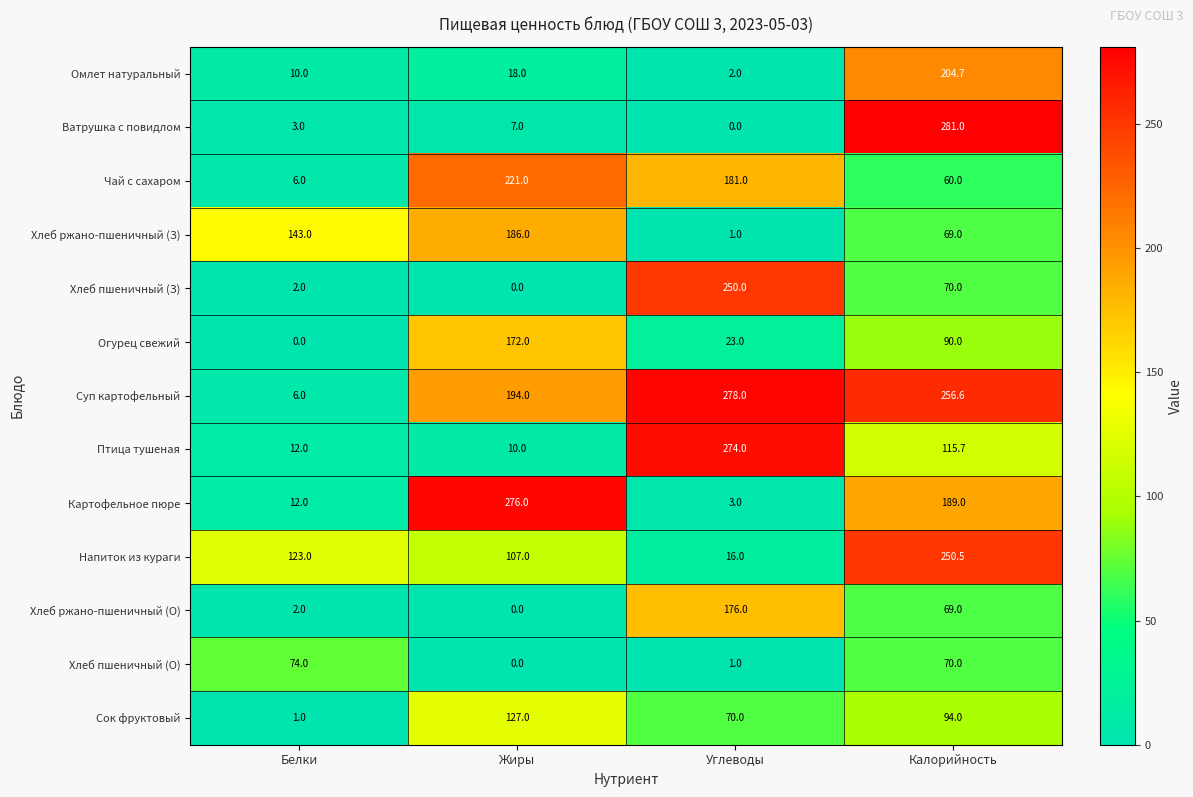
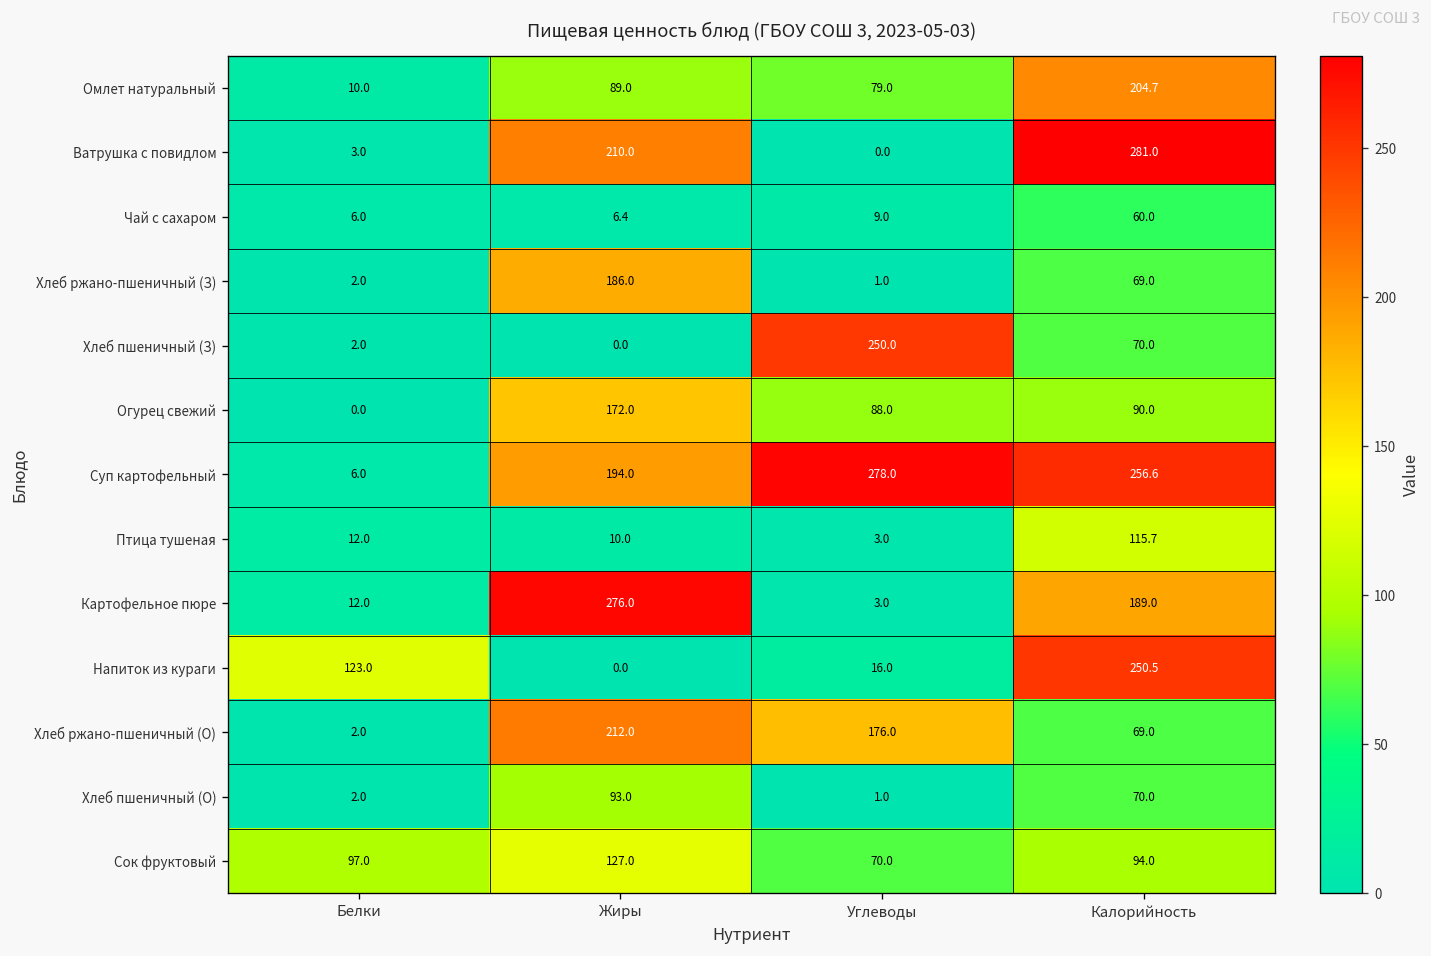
  {
    "Омлет натуральный": {
      "Белки": 10.0,
-     "Жиры": 18.0,
-     "Углеводы": 2.0,
+     "Жиры": 89.0,
+     "Углеводы": 79.0,
      "Калорийность": 204.7
    },
    "Ватрушка с повидлом": {
      "Белки": 3.0,
-     "Жиры": 7.0,
+     "Жиры": 210.0,
      "Углеводы": 0.0,
      "Калорийность": 281.0
    },
    "Чай с сахаром": {
      "Белки": 6.0,
-     "Жиры": 221.0,
-     "Углеводы": 181.0,
+     "Жиры": 6.4,
+     "Углеводы": 9.0,
      "Калорийность": 60.0
    },
    "Хлеб ржано-пшеничный (З)": {
-     "Белки": 143.0,
+     "Белки": 2.0,
      "Жиры": 186.0,
      "Углеводы": 1.0,
      "Калорийность": 69.0
    },
    "Хлеб пшеничный (З)": {
      "Белки": 2.0,
      "Жиры": 0.0,
      "Углеводы": 250.0,
      "Калорийность": 70.0
    },
    "Огурец свежий": {
      "Белки": 0.0,
      "Жиры": 172.0,
-     "Углеводы": 23.0,
+     "Углеводы": 88.0,
      "Калорийность": 90.0
    },
    "Суп картофельный": {
      "Белки": 6.0,
      "Жиры": 194.0,
      "Углеводы": 278.0,
      "Калорийность": 256.6
    },
    "Птица тушеная": {
      "Белки": 12.0,
      "Жиры": 10.0,
-     "Углеводы": 274.0,
+     "Углеводы": 3.0,
      "Калорийность": 115.7
    },
    "Картофельное пюре": {
      "Белки": 12.0,
      "Жиры": 276.0,
      "Углеводы": 3.0,
      "Калорийность": 189.0
    },
    "Напиток из кураги": {
      "Белки": 123.0,
-     "Жиры": 107.0,
+     "Жиры": 0.0,
      "Углеводы": 16.0,
      "Калорийность": 250.5
    },
    "Хлеб ржано-пшеничный (О)": {
      "Белки": 2.0,
-     "Жиры": 0.0,
+     "Жиры": 212.0,
      "Углеводы": 176.0,
      "Калорийность": 69.0
    },
    "Хлеб пшеничный (О)": {
-     "Белки": 74.0,
-     "Жиры": 0.0,
+     "Белки": 2.0,
+     "Жиры": 93.0,
      "Углеводы": 1.0,
      "Калорийность": 70.0
    },
    "Сок фруктовый": {
-     "Белки": 1.0,
+     "Белки": 97.0,
      "Жиры": 127.0,
      "Углеводы": 70.0,
      "Калорийность": 94.0
    }
  }
